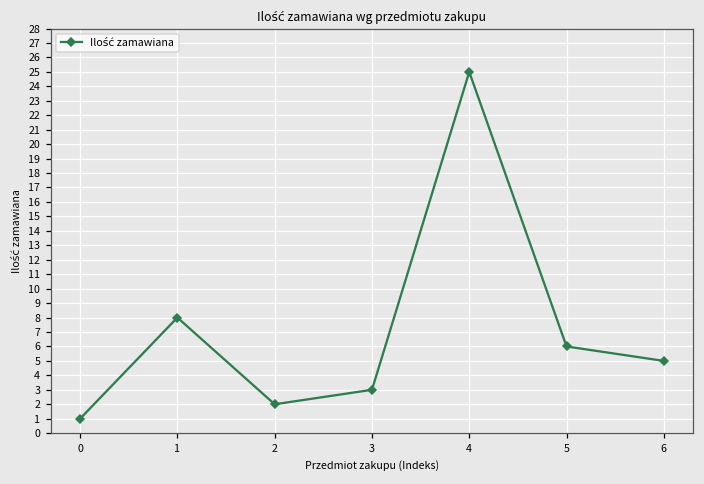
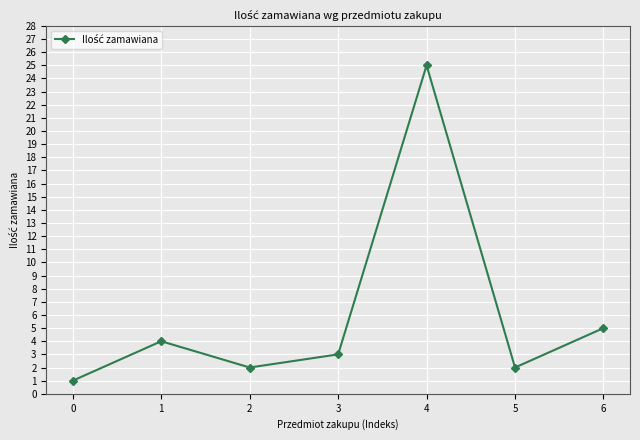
  {
    "0": 1,
-   "1": 8,
+   "1": 4,
    "2": 2,
    "3": 3,
    "4": 25,
-   "5": 6,
+   "5": 2,
    "6": 5
  }
